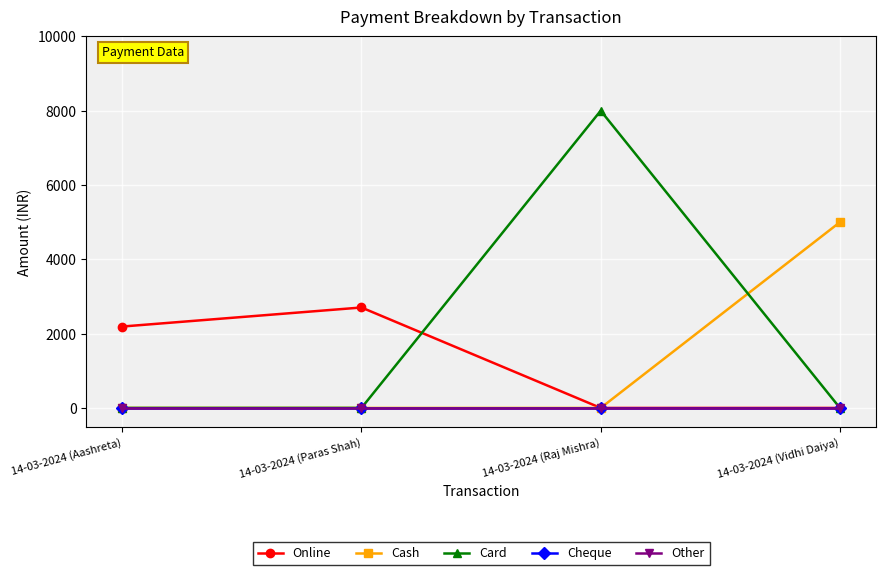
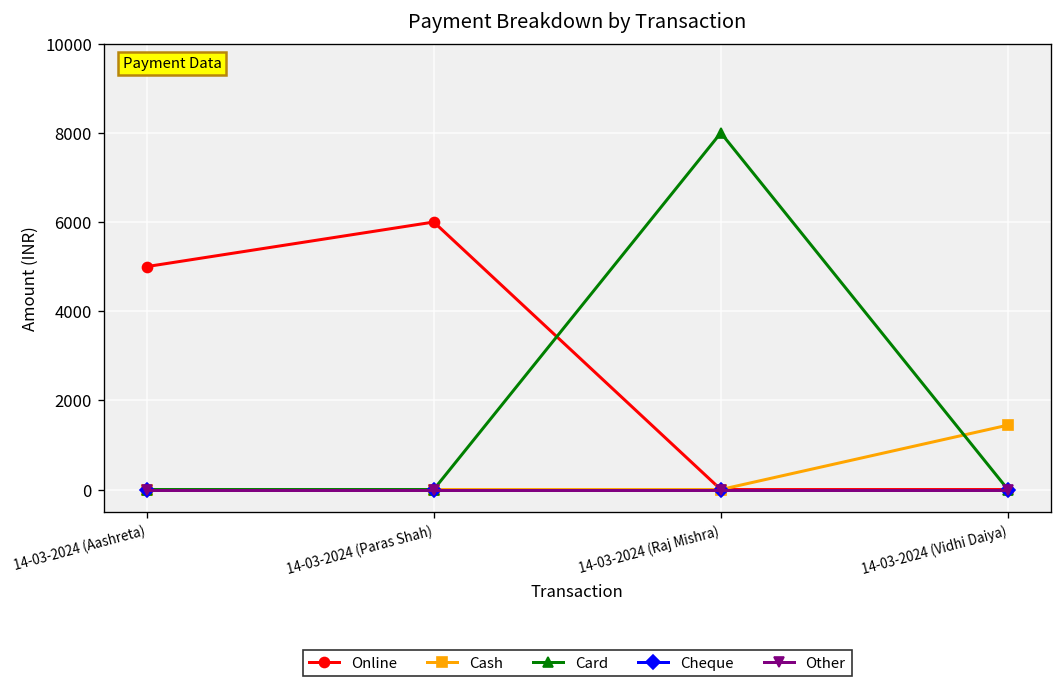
  {
    "Online": {
-     "14-03-2024 (Aashreta)": 2200,
-     "14-03-2024 (Paras Shah)": 2700
+     "14-03-2024 (Aashreta)": 5000,
+     "14-03-2024 (Paras Shah)": 6000
    },
    "Cash": {
-     "14-03-2024 (Vidhi Daiya)": 5000
+     "14-03-2024 (Vidhi Daiya)": 1400
    },
    "Card": {
      "14-03-2024 (Raj Mishra)": 8000
    }
  }
